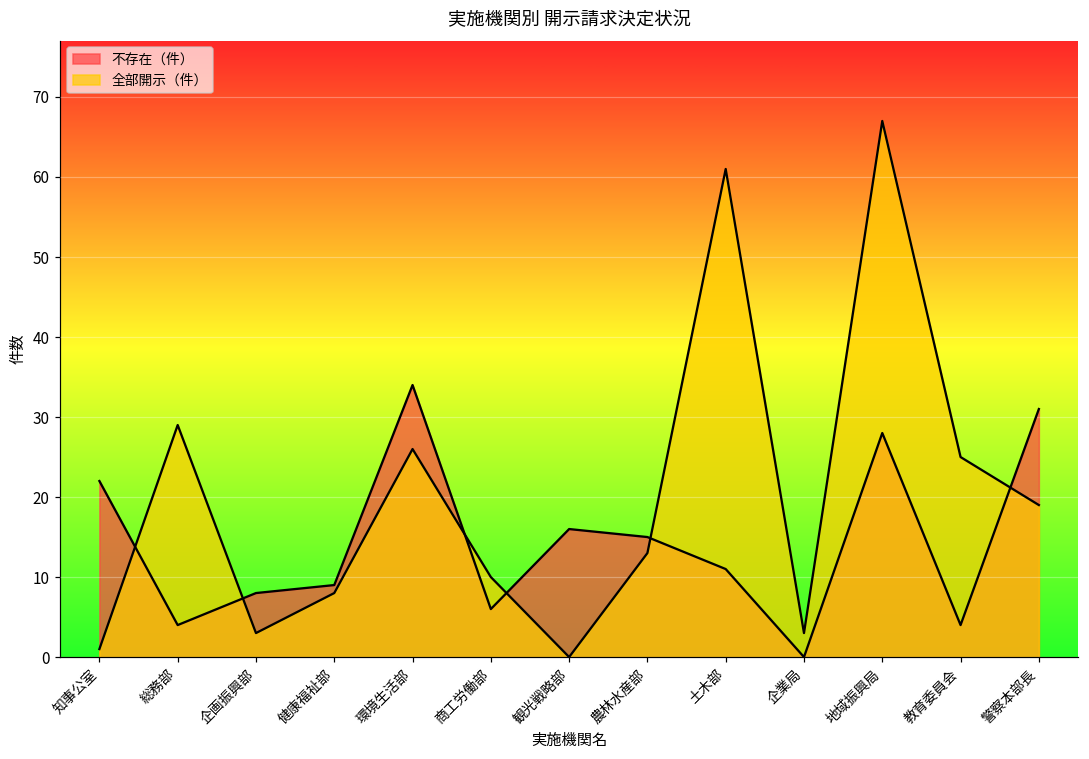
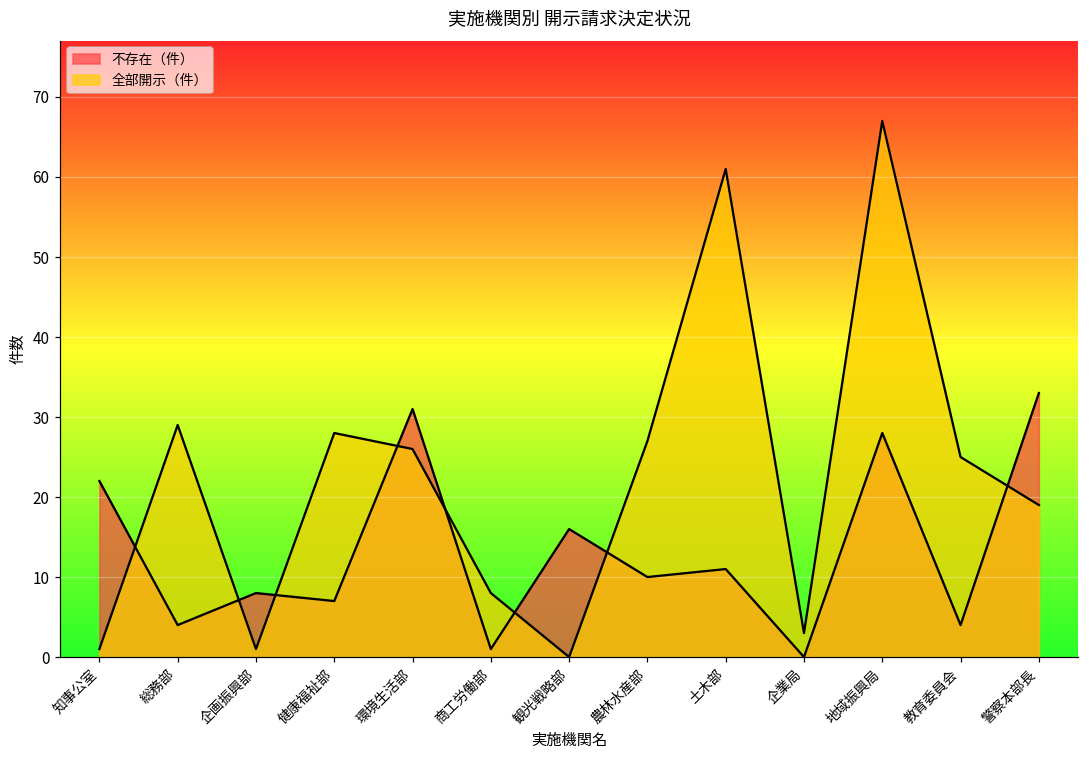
  {
    "不存在（件）": {
      "知事公室": 22,
      "総務部": 4,
      "企画振興部": 8,
-     "健康福祉部": 9,
-     "環境生活部": 34,
-     "商工労働部": 6,
+     "健康福祉部": 7,
+     "環境生活部": 31,
+     "商工労働部": 1,
      "観光戦略部": 16,
-     "農林水産部": 15,
+     "農林水産部": 10,
      "土木部": 11,
      "企業局": 0,
      "地域振興局": 28,
      "教育委員会": 4,
-     "警察本部長": 31
+     "警察本部長": 33
    },
    "全部開示（件）": {
      "知事公室": 1,
      "総務部": 29,
-     "企画振興部": 3,
-     "健康福祉部": 8,
+     "企画振興部": 1,
+     "健康福祉部": 28,
      "環境生活部": 26,
-     "商工労働部": 10,
+     "商工労働部": 8,
      "観光戦略部": 0,
-     "農林水産部": 13,
+     "農林水産部": 27,
      "土木部": 61,
      "企業局": 3,
      "地域振興局": 67,
      "教育委員会": 25,
      "警察本部長": 19
    }
  }
